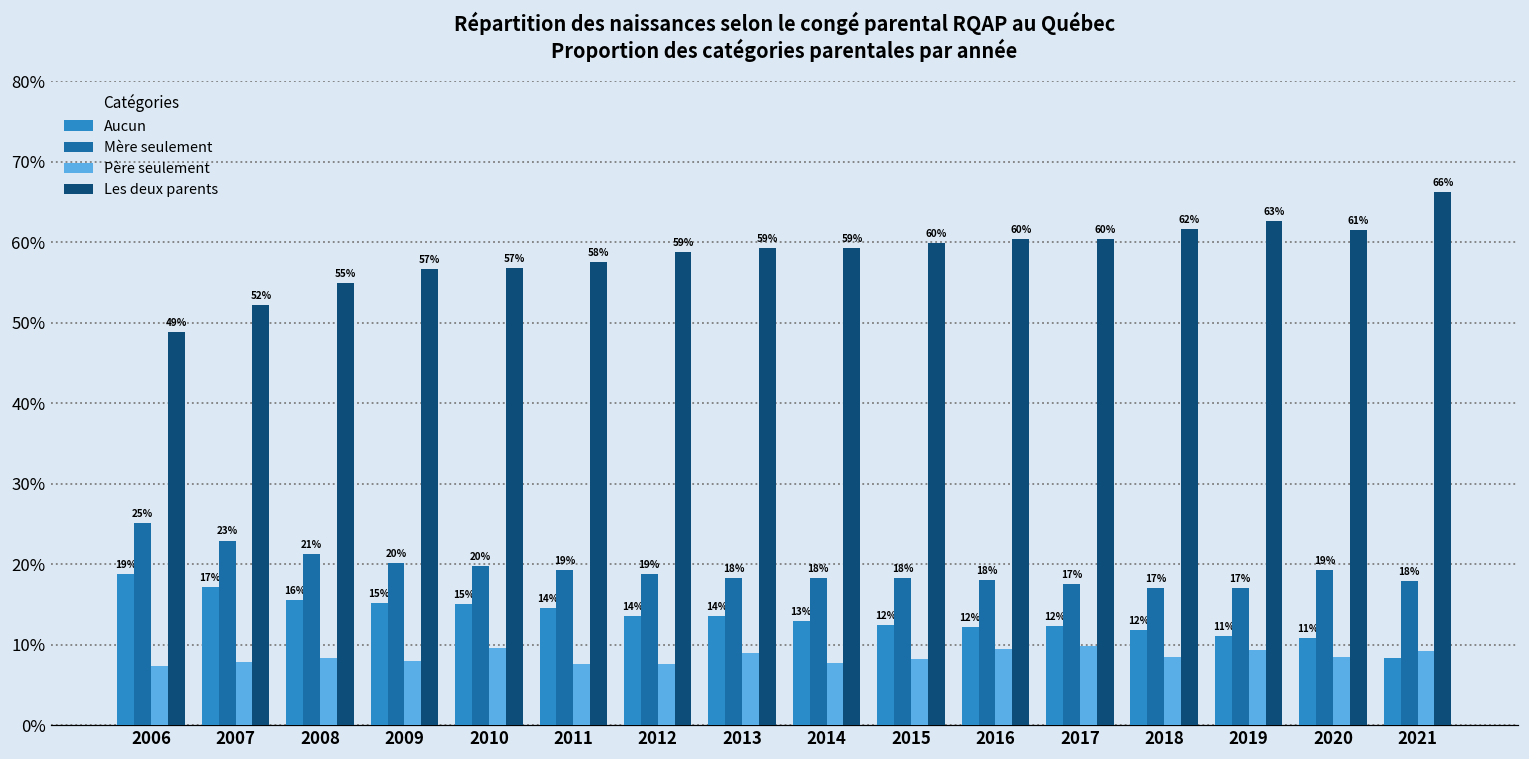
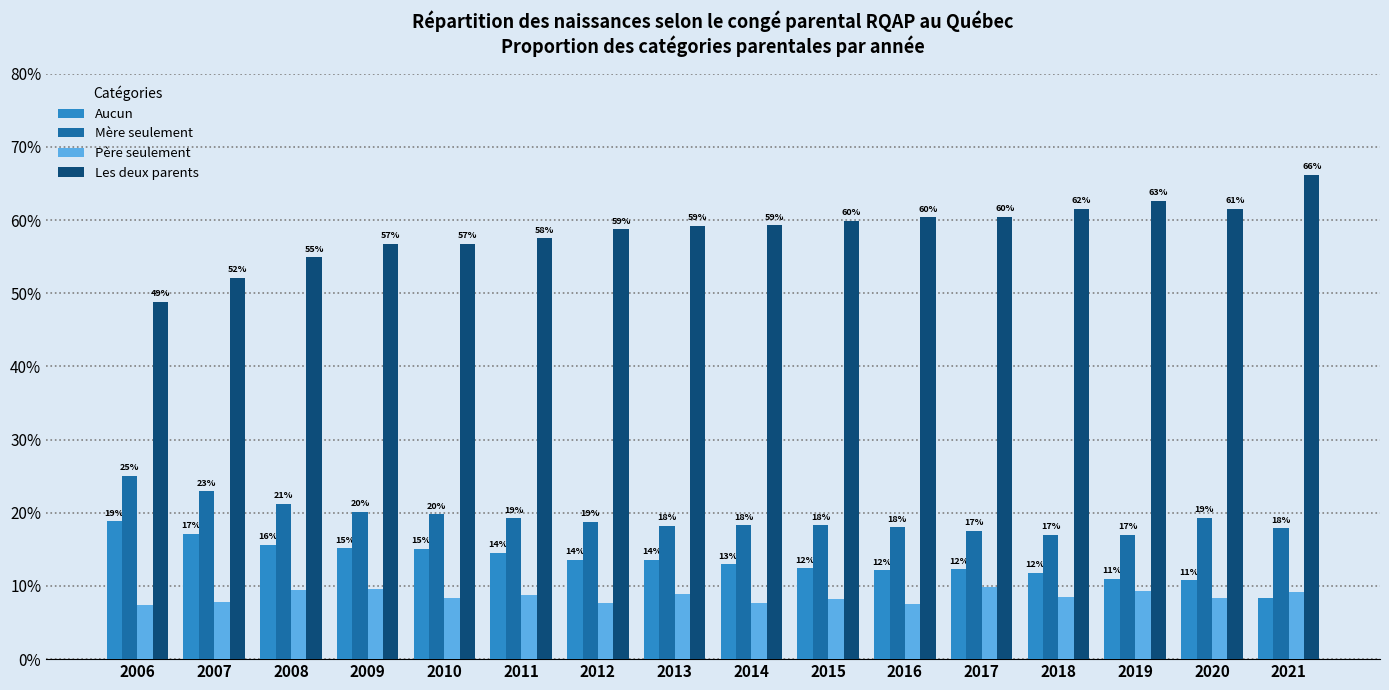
  {
    "Père seulement": {
      "2006": "7%",
      "2007": "8%",
-     "2008": "8%",
-     "2009": "8%",
-     "2010": "10%",
-     "2011": "8%",
+     "2008": "10%",
+     "2009": "10%",
+     "2010": "8%",
+     "2011": "9%",
      "2012": "8%",
      "2013": "9%",
      "2014": "8%",
      "2015": "8%",
-     "2016": "9%",
+     "2016": "8%",
      "2017": "10%",
      "2018": "8%",
      "2019": "9%",
      "2020": "8%",
      "2021": "9%"
    }
  }
